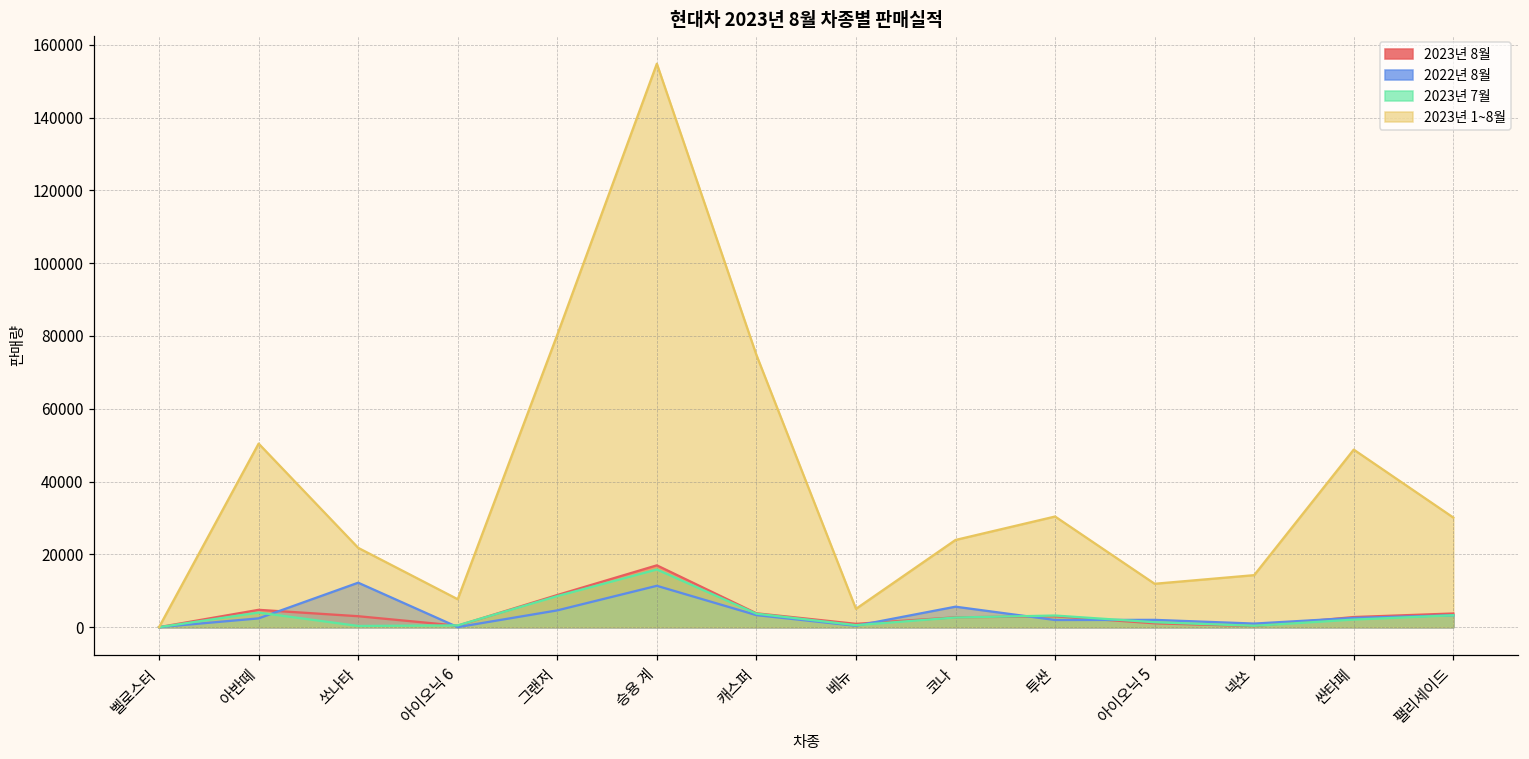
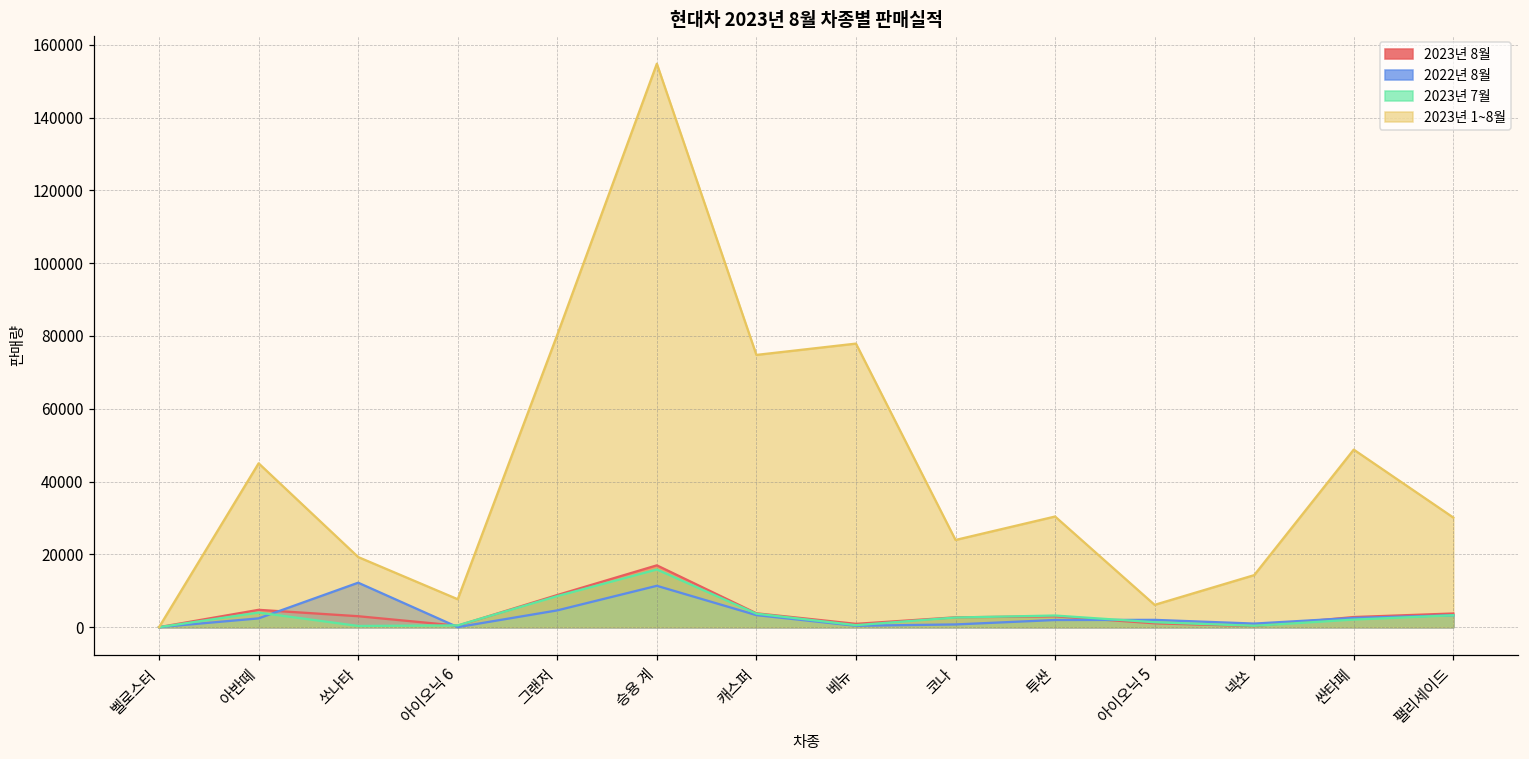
  {
    "2023년 8월": {
      "쏘나타": 3000,
      "승용 계": 17000
    },
    "2022년 8월": {
      "아반떼": 2000,
      "쏘나타": 12000,
      "그랜저": 5000,
      "승용 계": 11000,
-     "코나": 6000,
+     "코나": 1000,
      "투싼": 2000
    },
    "2023년 7월": {
      "쏘나타": 0,
      "승용 계": 16000
    },
    "2023년 1~8월": {
-     "아반떼": 50000,
-     "쏘나타": 22000,
+     "아반떼": 45000,
+     "쏘나타": 19000,
      "아이오닉 6": 8000,
      "그랜저": 80000,
      "승용 계": 155000,
      "캐스퍼": 75000,
-     "베뉴": 5000,
+     "베뉴": 78000,
      "코나": 24000,
      "투싼": 30000,
-     "아이오닉 5": 12000,
+     "아이오닉 5": 6000,
      "넥쏘": 14000,
      "싼타페": 49000,
      "팰리세이드": 30000
    }
  }
